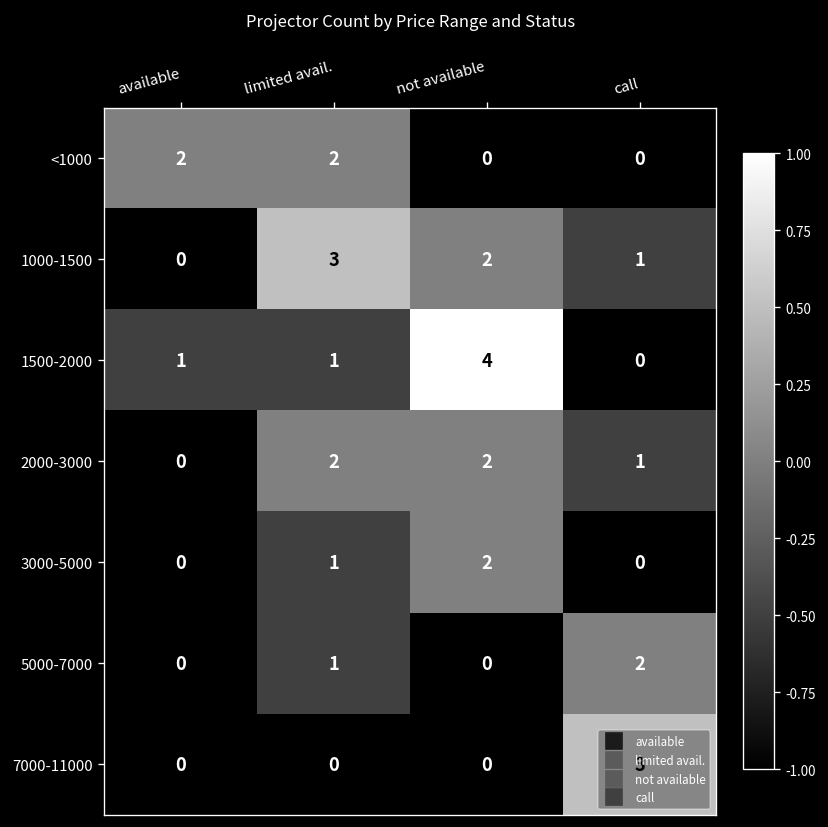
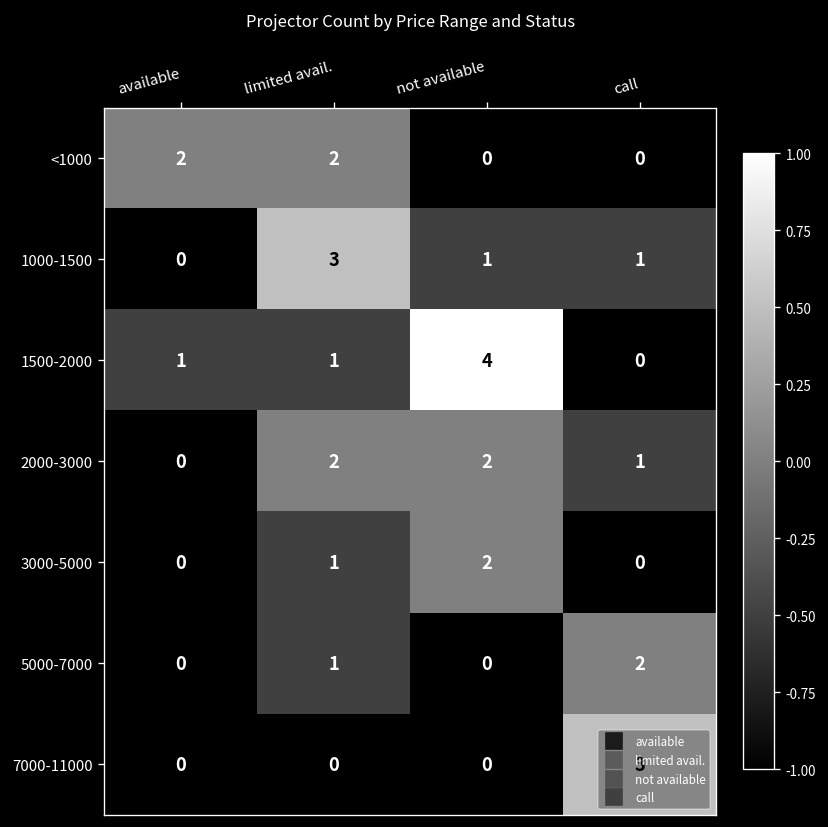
  {
    "<1000": {
      "available": 2,
      "limited avail.": 2,
      "not available": 0,
      "call": 0
    },
    "1000-1500": {
      "available": 0,
      "limited avail.": 3,
-     "not available": 2,
+     "not available": 1,
      "call": 1
    },
    "1500-2000": {
      "available": 1,
      "limited avail.": 1,
      "not available": 4,
      "call": 0
    },
    "2000-3000": {
      "available": 0,
      "limited avail.": 2,
      "not available": 2,
      "call": 1
    },
    "3000-5000": {
      "available": 0,
      "limited avail.": 1,
      "not available": 2,
      "call": 0
    },
    "5000-7000": {
      "available": 0,
      "limited avail.": 1,
      "not available": 0,
      "call": 2
    },
    "7000-11000": {
      "available": 0,
      "limited avail.": 0,
      "not available": 0
    }
  }
